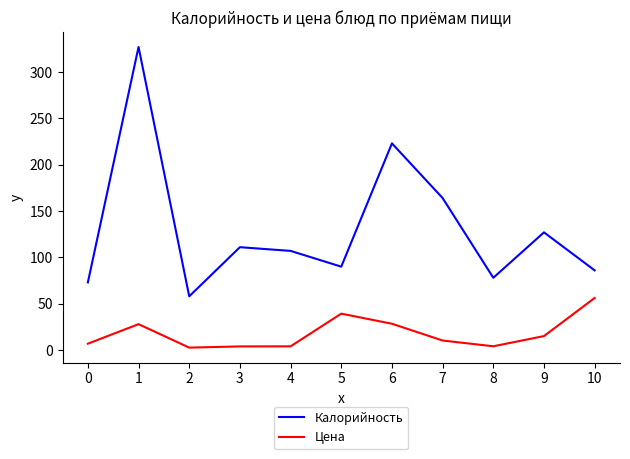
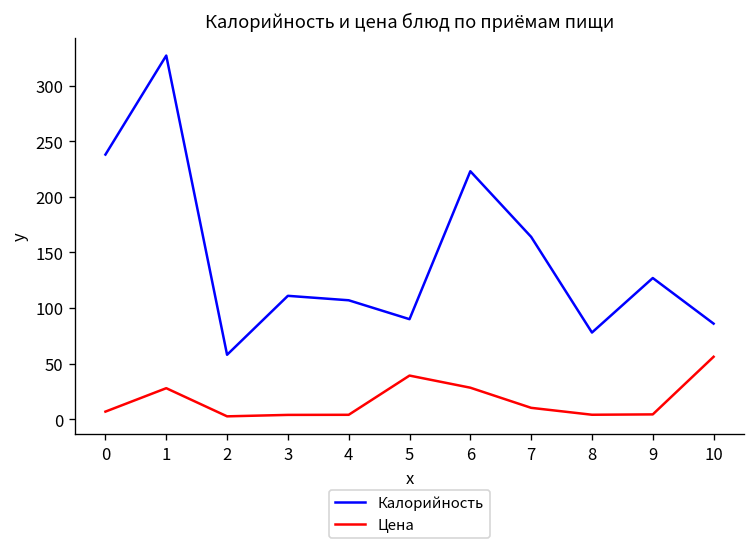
  {
    "Калорийность": {
-     "0": 70,
+     "0": 240,
      "1": 330,
      "2": 60,
      "3": 110,
      "4": 110,
      "5": 90,
      "6": 220,
      "7": 160,
      "8": 80,
      "9": 130,
      "10": 90
    },
    "Цена": {
      "0": 10,
      "1": 30,
      "2": 0,
      "3": 0,
      "4": 0,
      "5": 40,
      "6": 30,
      "7": 10,
      "8": 0,
-     "9": 20,
+     "9": 0,
      "10": 60
    }
  }
